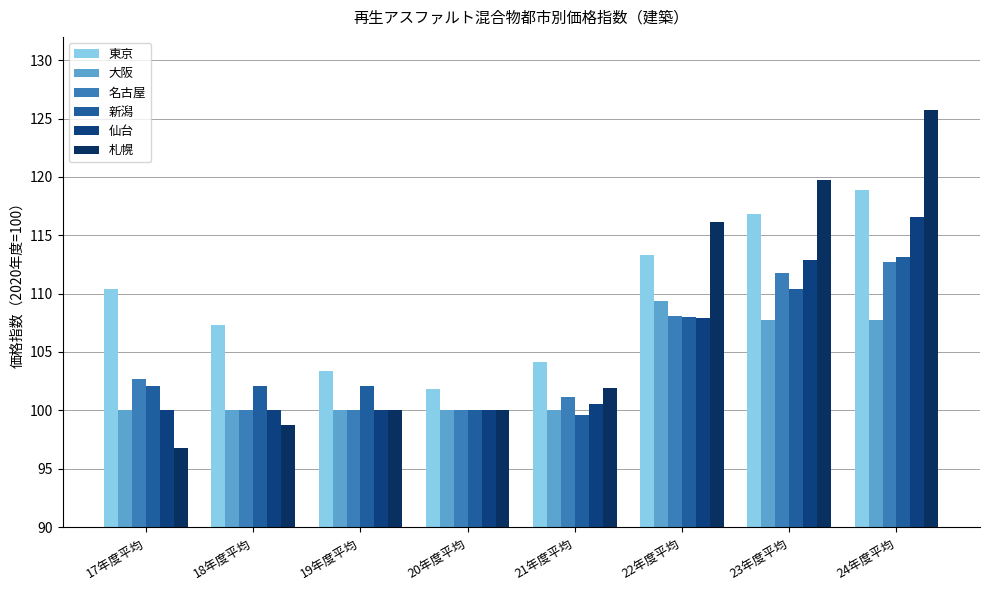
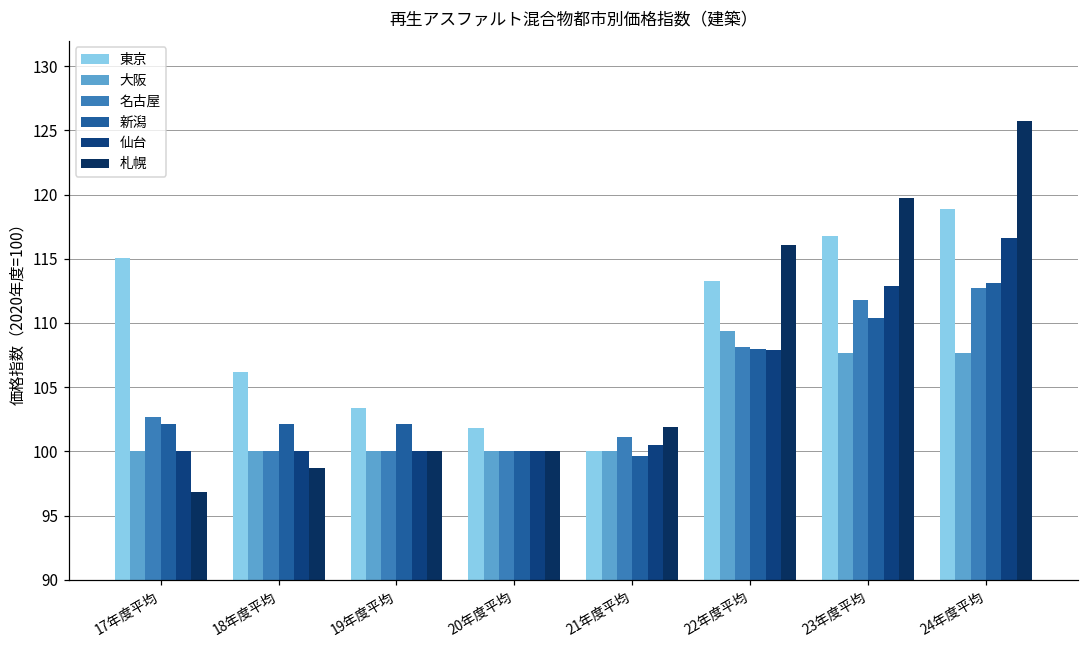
  {
    "東京": {
-     "17年度平均": 110.4,
-     "18年度平均": 107.3,
+     "17年度平均": 115.1,
+     "18年度平均": 106.2,
      "19年度平均": 103.4,
      "20年度平均": 101.8,
-     "21年度平均": 104.1,
+     "21年度平均": 100.0,
      "22年度平均": 113.3,
      "23年度平均": 116.8,
      "24年度平均": 118.9
    }
  }
